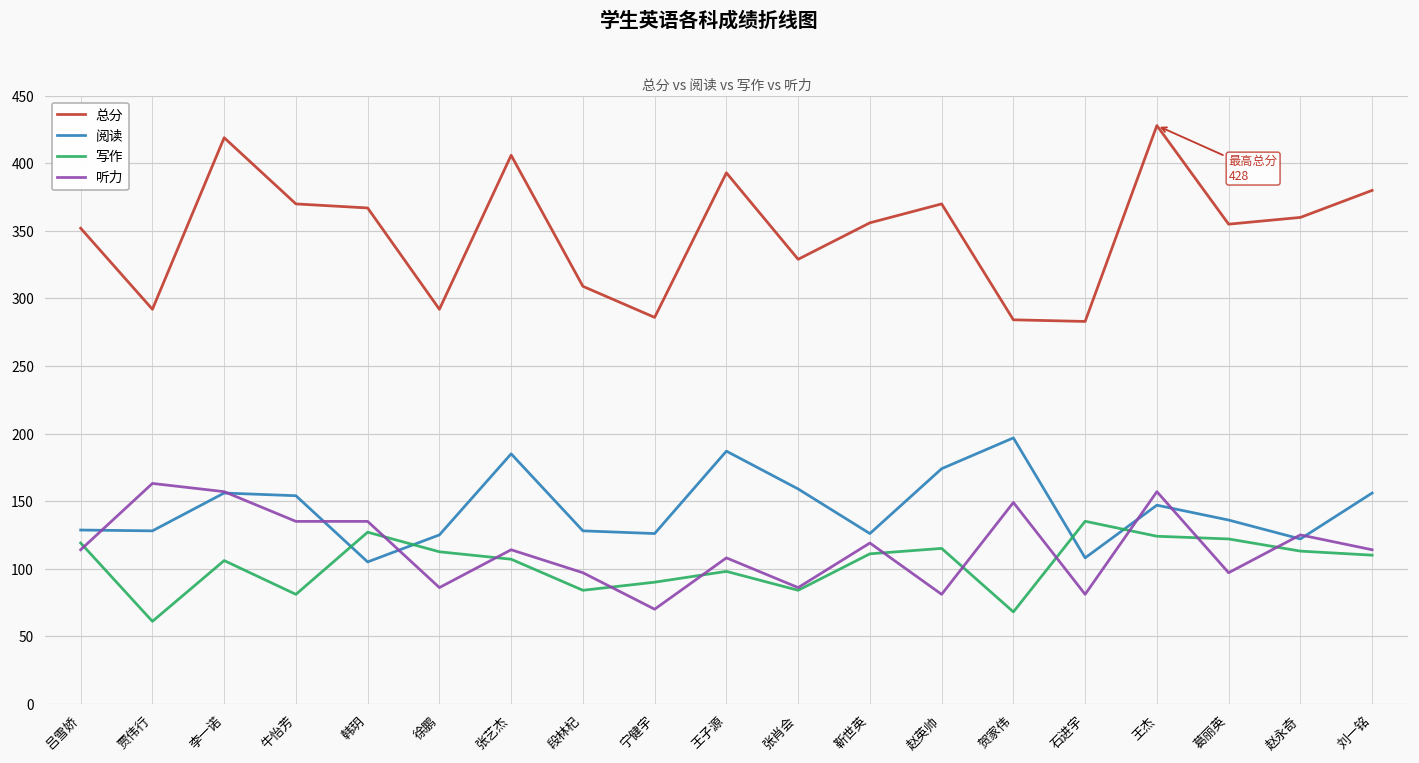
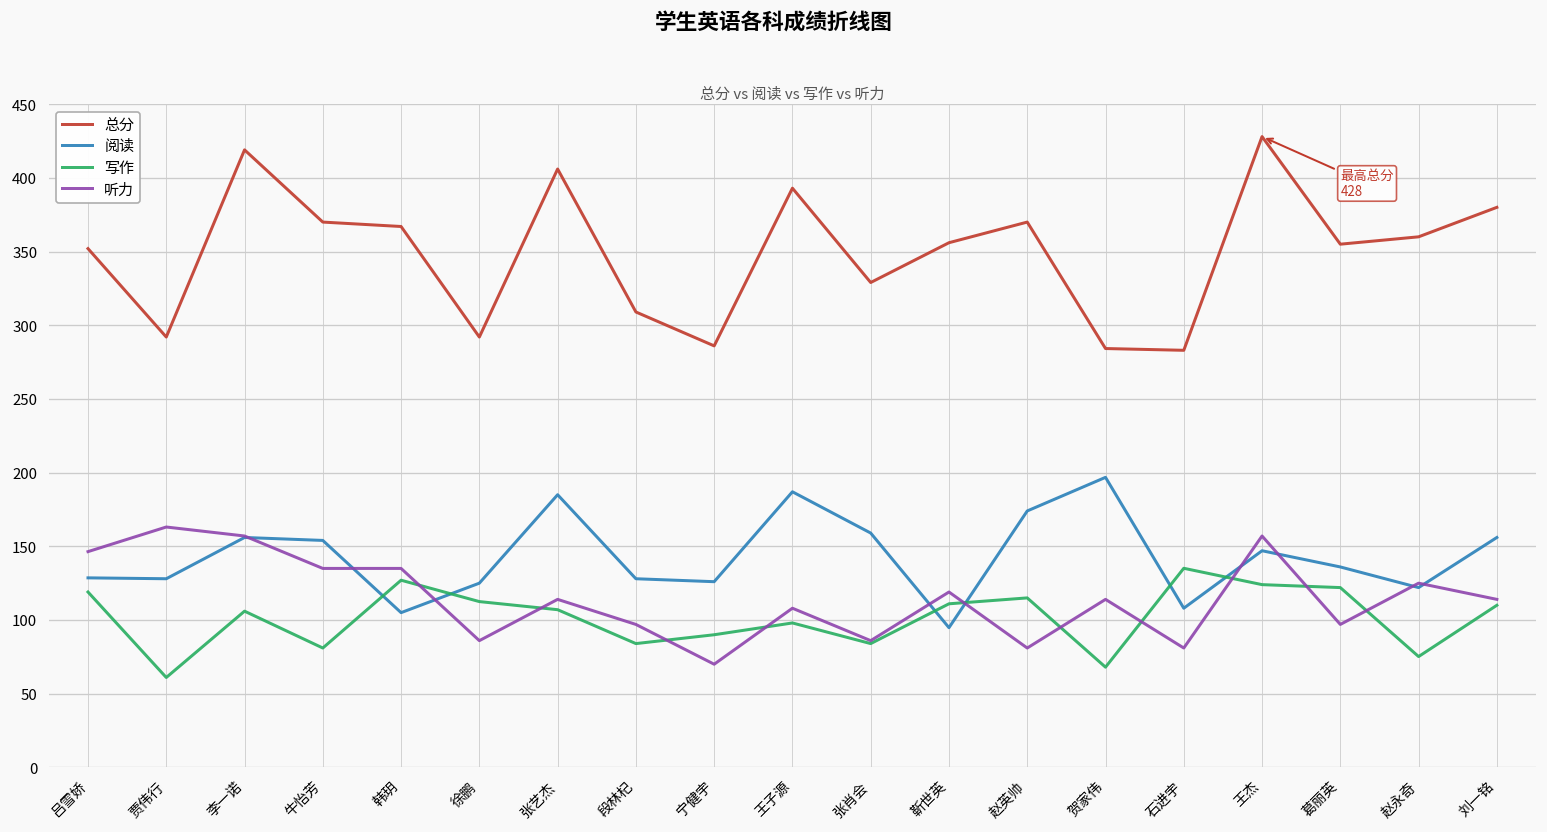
  {
    "总分": {
      "吕雪娇": 352,
      "贾伟行": 292,
      "李一诺": 419,
      "牛怡芳": 370,
      "韩玥": 367,
      "徐鹏": 292,
      "张艺杰": 406,
      "段林杞": 309,
      "宁健宇": 286,
      "王子源": 393,
      "张肖会": 329,
      "靳世英": 356,
      "赵英帅": 370,
      "贺家伟": 284,
      "石进宇": 283,
      "葛丽英": 355,
      "赵永奇": 360,
      "刘一铭": 380
    },
    "阅读": {
      "吕雪娇": 129,
      "贾伟行": 128,
      "牛怡芳": 154,
      "韩玥": 105,
      "徐鹏": 125,
      "张艺杰": 185,
      "段林杞": 128,
      "宁健宇": 126,
      "王子源": 187,
      "张肖会": 159,
-     "靳世英": 126,
+     "靳世英": 95,
      "赵英帅": 174,
      "贺家伟": 197,
      "石进宇": 108,
      "王杰": 147,
      "葛丽英": 136,
      "赵永奇": 122,
      "刘一铭": 156
    },
    "写作": {
      "吕雪娇": 119,
      "贾伟行": 61,
      "李一诺": 106,
      "牛怡芳": 81,
      "韩玥": 127,
      "徐鹏": 113,
      "张艺杰": 107,
      "段林杞": 84,
      "宁健宇": 90,
      "王子源": 98,
      "靳世英": 111,
      "赵英帅": 115,
      "贺家伟": 68,
      "石进宇": 135,
      "王杰": 124,
      "葛丽英": 122,
-     "赵永奇": 113,
+     "赵永奇": 75,
      "刘一铭": 110
    },
    "听力": {
-     "吕雪娇": 114,
+     "吕雪娇": 146,
      "贾伟行": 163,
      "牛怡芳": 135,
      "韩玥": 135,
      "徐鹏": 86,
      "张艺杰": 114,
      "段林杞": 97,
      "宁健宇": 70,
      "王子源": 108,
      "靳世英": 119,
      "赵英帅": 81,
-     "贺家伟": 149,
+     "贺家伟": 114,
      "石进宇": 81,
      "王杰": 157,
      "葛丽英": 97,
      "赵永奇": 125,
      "刘一铭": 114
    }
  }
